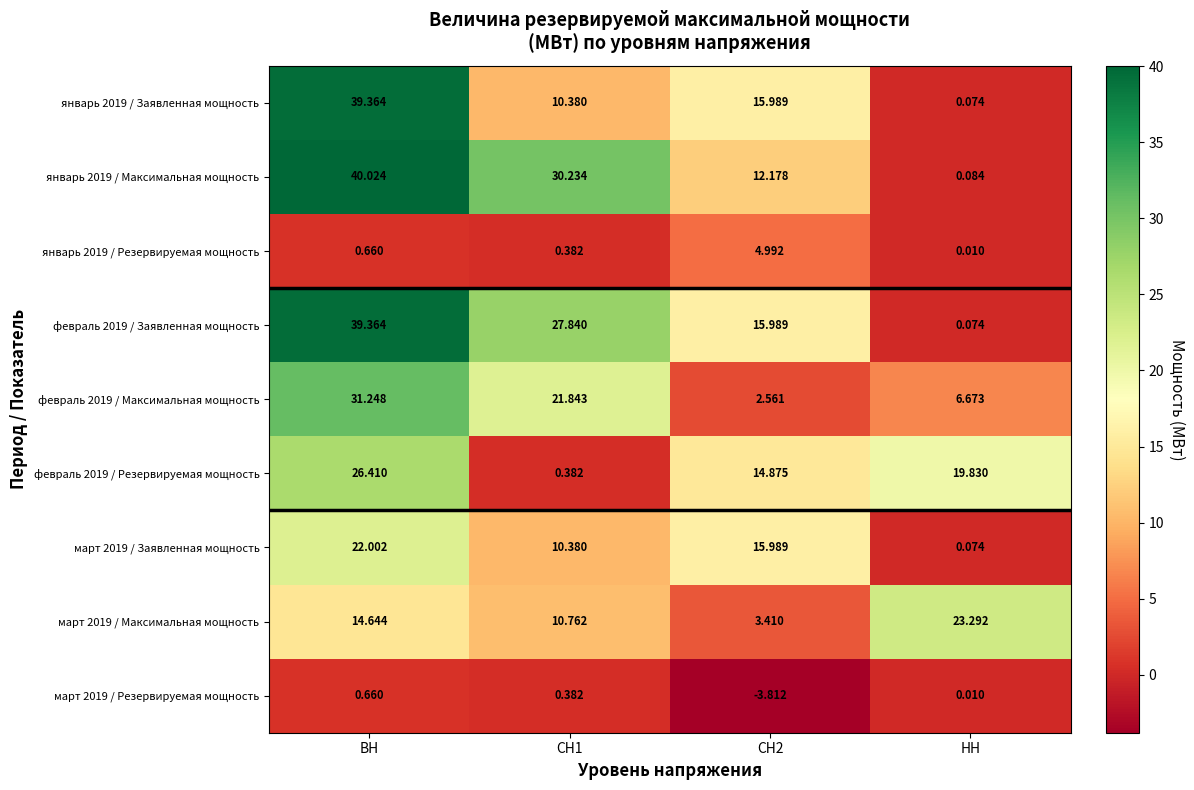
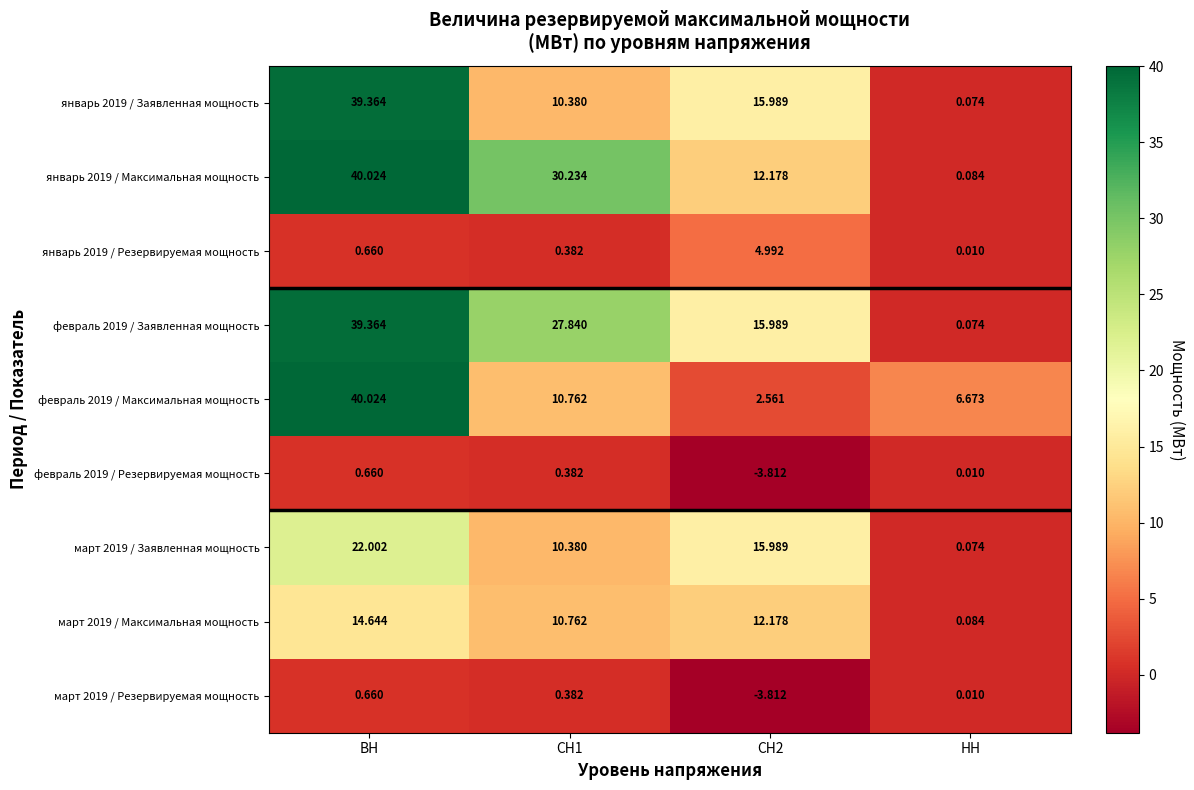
  {
    "январь 2019 / Заявленная мощность": {
      "ВН": 39.364,
      "СН1": 10.380,
      "СН2": 15.989,
      "НН": 0.074
    },
    "январь 2019 / Максимальная мощность": {
      "ВН": 40.024,
      "СН1": 30.234,
      "СН2": 12.178,
      "НН": 0.084
    },
    "январь 2019 / Резервируемая мощность": {
      "ВН": 0.660,
      "СН1": 0.382,
      "СН2": 4.992,
      "НН": 0.010
    },
    "февраль 2019 / Заявленная мощность": {
      "ВН": 39.364,
      "СН1": 27.840,
      "СН2": 15.989,
      "НН": 0.074
    },
    "февраль 2019 / Максимальная мощность": {
-     "ВН": 31.248,
-     "СН1": 21.843,
+     "ВН": 40.024,
+     "СН1": 10.762,
      "СН2": 2.561,
      "НН": 6.673
    },
    "февраль 2019 / Резервируемая мощность": {
-     "ВН": 26.410,
+     "ВН": 0.660,
      "СН1": 0.382,
-     "СН2": 14.875,
-     "НН": 19.830
+     "СН2": -3.812,
+     "НН": 0.010
    },
    "март 2019 / Заявленная мощность": {
      "ВН": 22.002,
      "СН1": 10.380,
      "СН2": 15.989,
      "НН": 0.074
    },
    "март 2019 / Максимальная мощность": {
      "ВН": 14.644,
      "СН1": 10.762,
-     "СН2": 3.410,
-     "НН": 23.292
+     "СН2": 12.178,
+     "НН": 0.084
    },
    "март 2019 / Резервируемая мощность": {
      "ВН": 0.660,
      "СН1": 0.382,
      "СН2": -3.812,
      "НН": 0.010
    }
  }
